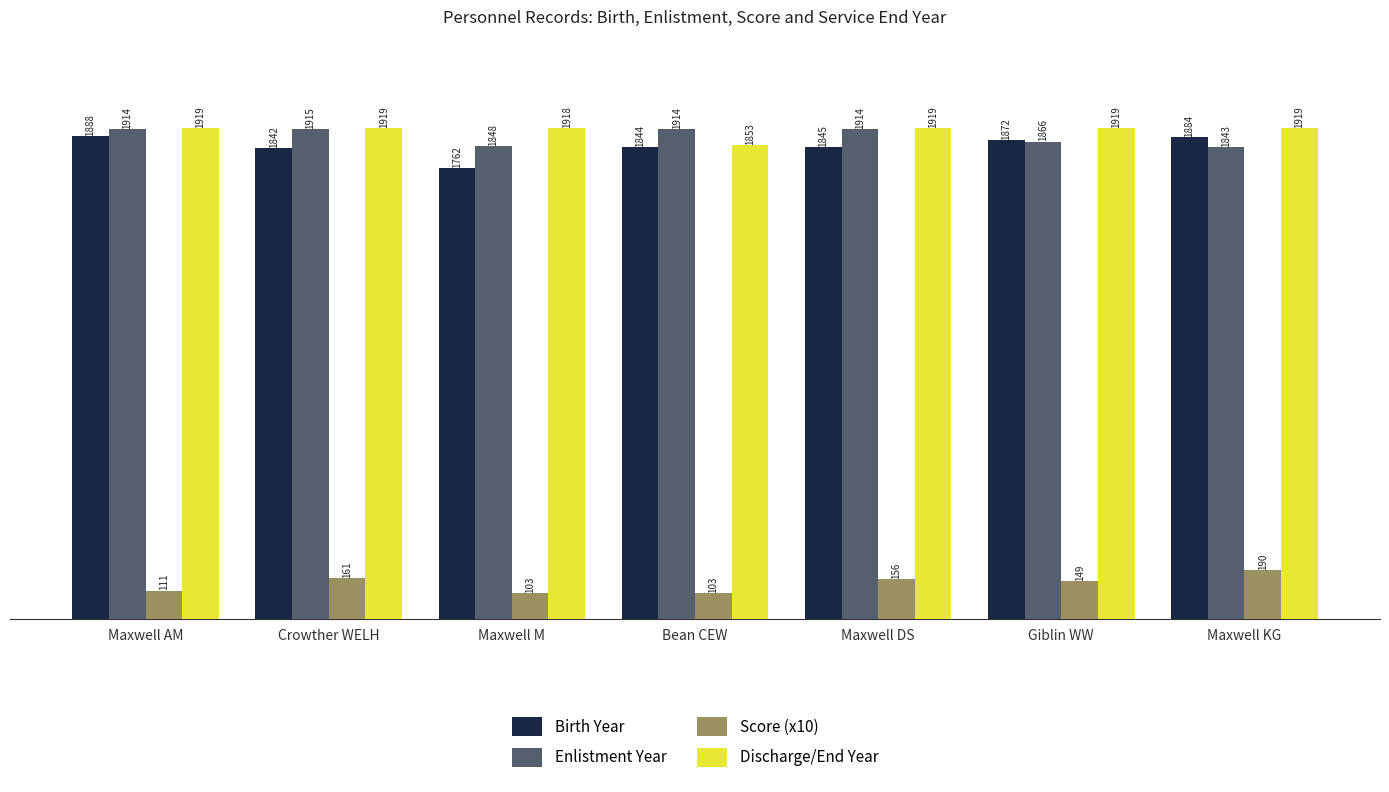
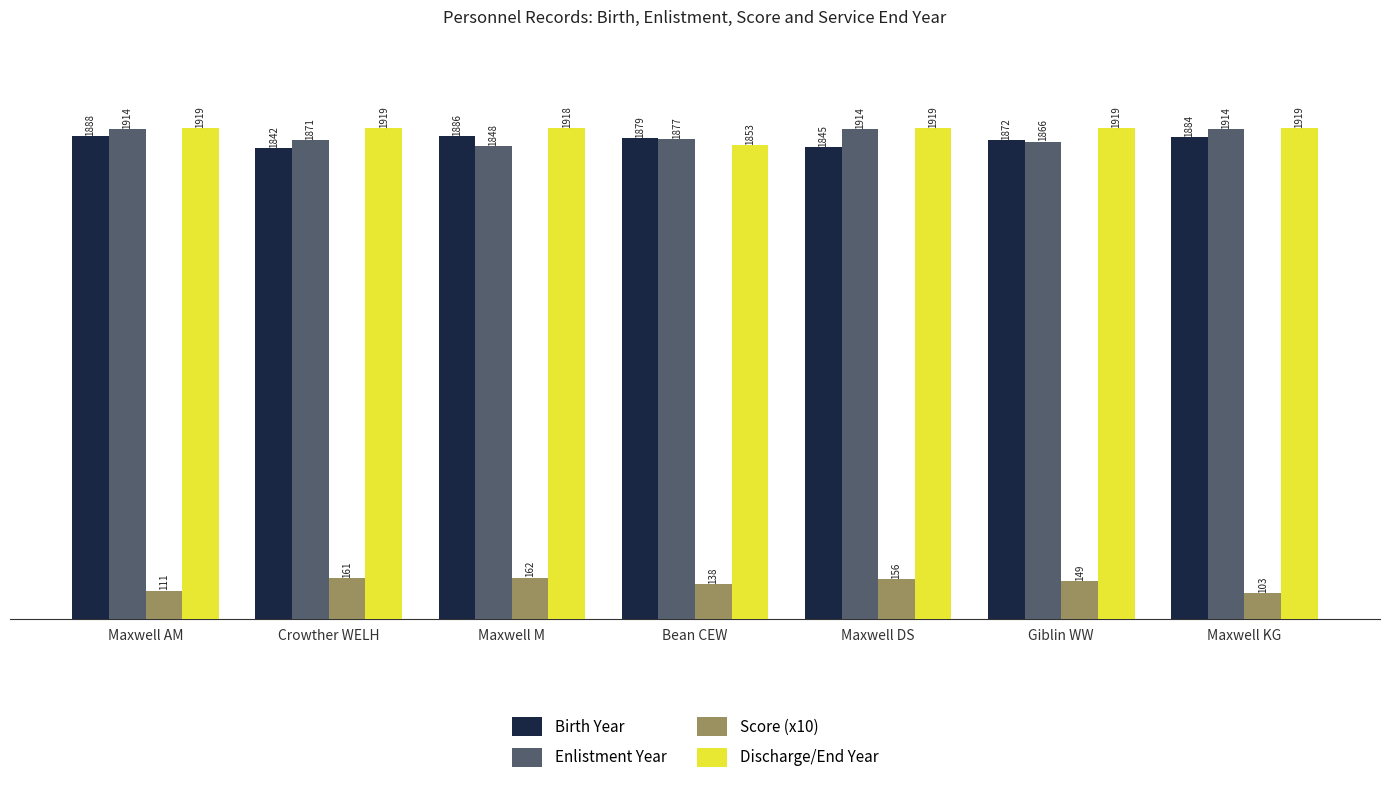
  {
    "Birth Year": {
      "Maxwell AM": 1888,
      "Crowther WELH": 1842,
-     "Maxwell M": 1762,
-     "Bean CEW": 1844,
+     "Maxwell M": 1886,
+     "Bean CEW": 1879,
      "Maxwell DS": 1845,
      "Giblin WW": 1872,
      "Maxwell KG": 1884
    },
    "Enlistment Year": {
      "Maxwell AM": 1914,
-     "Crowther WELH": 1915,
+     "Crowther WELH": 1871,
      "Maxwell M": 1848,
-     "Bean CEW": 1914,
+     "Bean CEW": 1877,
      "Maxwell DS": 1914,
      "Giblin WW": 1866,
-     "Maxwell KG": 1843
+     "Maxwell KG": 1914
    },
    "Score (x10)": {
      "Maxwell AM": 111,
      "Crowther WELH": 161,
-     "Maxwell M": 103,
-     "Bean CEW": 103,
+     "Maxwell M": 162,
+     "Bean CEW": 138,
      "Maxwell DS": 156,
      "Giblin WW": 149,
-     "Maxwell KG": 190
+     "Maxwell KG": 103
    },
    "Discharge/End Year": {
      "Maxwell AM": 1919,
      "Crowther WELH": 1919,
      "Maxwell M": 1918,
      "Bean CEW": 1853,
      "Maxwell DS": 1919,
      "Giblin WW": 1919,
      "Maxwell KG": 1919
    }
  }
